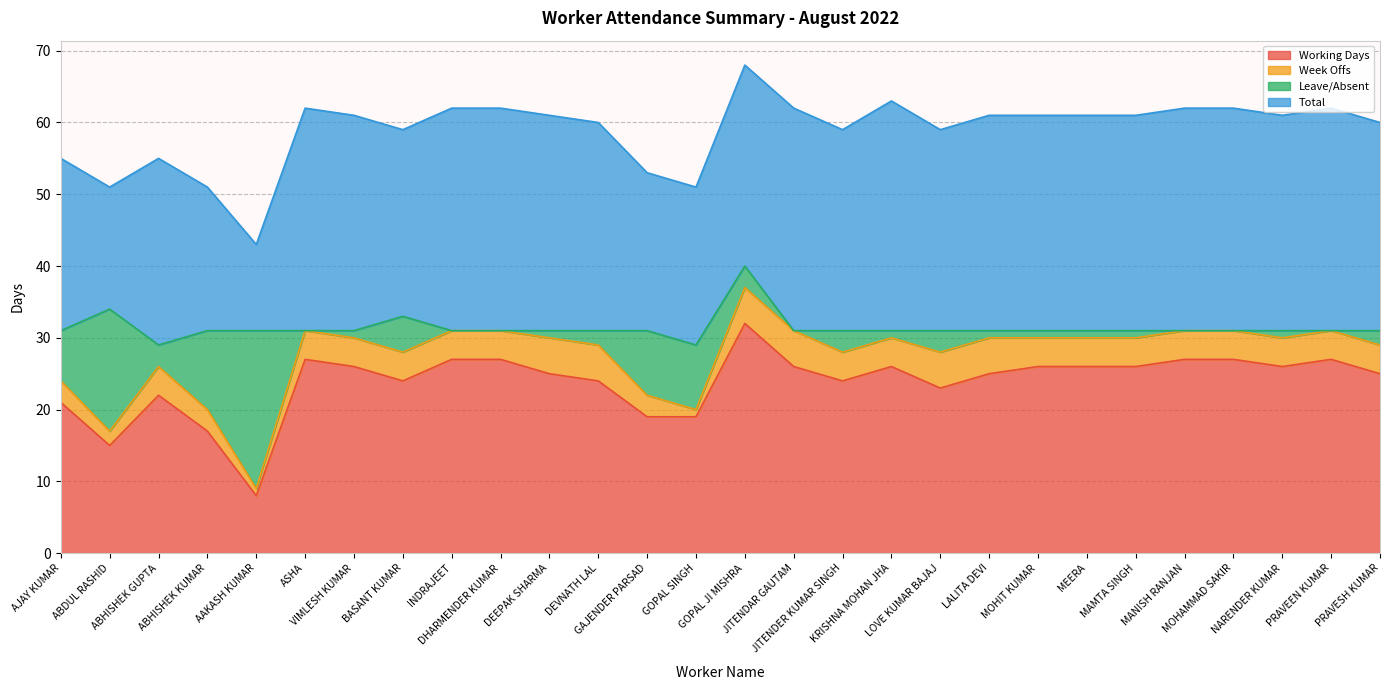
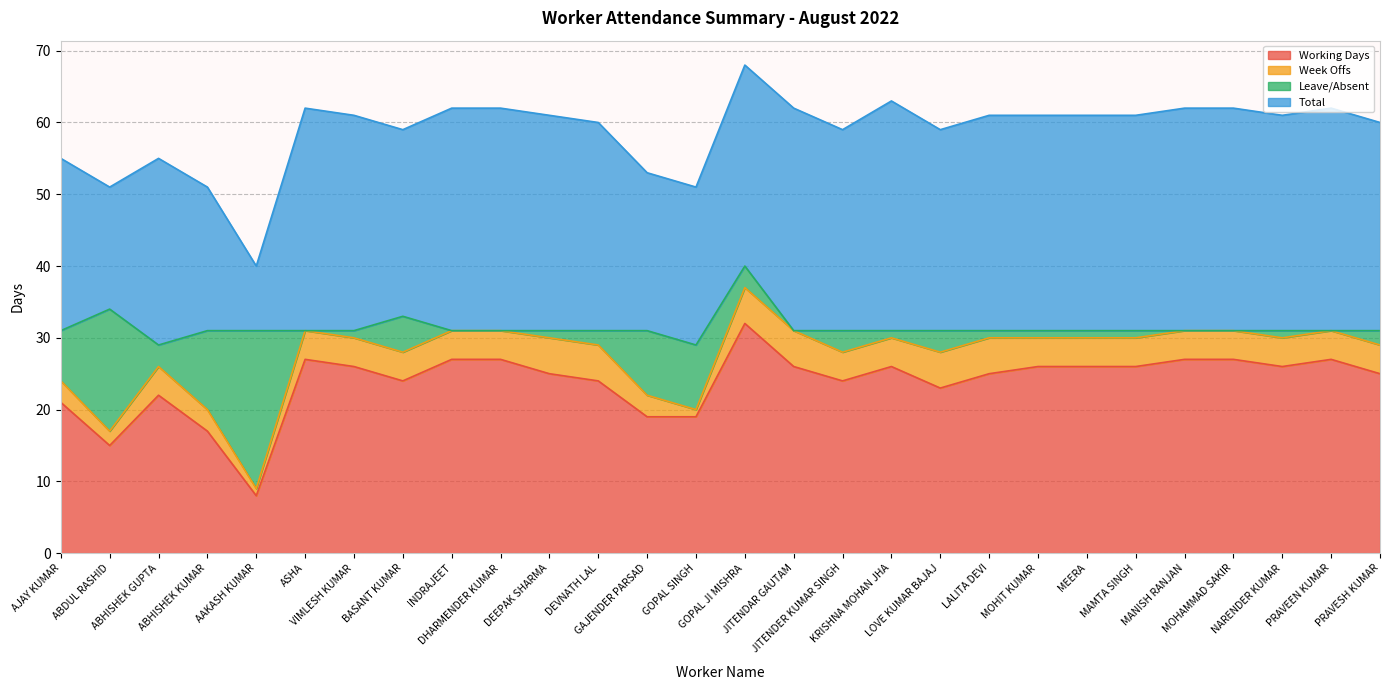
  {
    "Working Days": {
      "AJAY KUMAR": 21,
      "ABDUL RASHID": 15,
      "ABHISHEK GUPTA": 22,
      "ABHISHEK KUMAR": 17,
      "AAKASH KUMAR": 8,
      "ASHA": 27,
      "VIMLESH KUMAR": 26,
      "BASANT KUMAR": 24,
      "INDRAJEET": 27,
      "DHARMENDER KUMAR": 27,
      "DEEPAK SHARMA": 25,
      "DEVNATH LAL": 24,
      "GAJENDER PARSAD": 19,
      "GOPAL SINGH": 19,
      "GOPAL JI MISHRA": 32,
      "JITENDAR GAUTAM": 26,
      "JITENDER KUMAR SINGH": 24,
      "KRISHNA MOHAN JHA": 26,
      "LOVE KUMAR BAJAJ": 23,
      "LALITA DEVI": 25,
      "MOHIT KUMAR": 26,
      "MEERA": 26,
      "MAMTA SINGH": 26,
      "MANISH RANJAN": 27,
      "MOHAMMAD SAKIR": 27,
      "NARENDER KUMAR": 26,
      "PRAVEEN KUMAR": 27,
      "PRAVESH KUMAR": 25
    },
    "Week Offs": {
      "AJAY KUMAR": 3,
      "ABDUL RASHID": 2,
      "ABHISHEK GUPTA": 4,
      "ABHISHEK KUMAR": 3,
      "AAKASH KUMAR": 1,
      "VIMLESH KUMAR": 4,
      "BASANT KUMAR": 4,
      "DEEPAK SHARMA": 5,
      "DEVNATH LAL": 5,
      "GAJENDER PARSAD": 3,
      "GOPAL SINGH": 1,
      "GOPAL JI MISHRA": 5,
      "JITENDER KUMAR SINGH": 4,
      "KRISHNA MOHAN JHA": 4,
      "LOVE KUMAR BAJAJ": 5,
      "LALITA DEVI": 5,
      "MOHIT KUMAR": 4,
      "MEERA": 4,
      "MAMTA SINGH": 4,
      "NARENDER KUMAR": 4,
      "PRAVESH KUMAR": 4
    },
    "Leave/Absent": {
      "AJAY KUMAR": 7,
      "ABDUL RASHID": 17,
      "ABHISHEK GUPTA": 3,
      "ABHISHEK KUMAR": 11,
      "AAKASH KUMAR": 22,
      "VIMLESH KUMAR": 1,
      "BASANT KUMAR": 5,
      "DEEPAK SHARMA": 1,
      "DEVNATH LAL": 2,
      "GAJENDER PARSAD": 9,
      "GOPAL SINGH": 9,
      "GOPAL JI MISHRA": 3,
      "JITENDER KUMAR SINGH": 3,
      "KRISHNA MOHAN JHA": 1,
      "LOVE KUMAR BAJAJ": 3,
      "LALITA DEVI": 1,
      "MOHIT KUMAR": 1,
      "MEERA": 1,
      "MAMTA SINGH": 1,
      "NARENDER KUMAR": 1,
      "PRAVESH KUMAR": 2
    },
    "Total": {
      "AJAY KUMAR": 24,
      "ABDUL RASHID": 17,
      "ABHISHEK GUPTA": 26,
      "ABHISHEK KUMAR": 20,
-     "AAKASH KUMAR": 12,
+     "AAKASH KUMAR": 9,
      "ASHA": 31,
      "VIMLESH KUMAR": 30,
      "BASANT KUMAR": 26,
      "INDRAJEET": 31,
      "DHARMENDER KUMAR": 31,
      "DEEPAK SHARMA": 30,
      "DEVNATH LAL": 29,
      "GAJENDER PARSAD": 22,
      "GOPAL SINGH": 22,
      "GOPAL JI MISHRA": 28,
      "JITENDAR GAUTAM": 31,
      "JITENDER KUMAR SINGH": 28,
      "KRISHNA MOHAN JHA": 32,
      "LOVE KUMAR BAJAJ": 28,
      "LALITA DEVI": 30,
      "MOHIT KUMAR": 30,
      "MEERA": 30,
      "MAMTA SINGH": 30,
      "MANISH RANJAN": 31,
      "MOHAMMAD SAKIR": 31,
      "NARENDER KUMAR": 30,
      "PRAVESH KUMAR": 29
    }
  }
